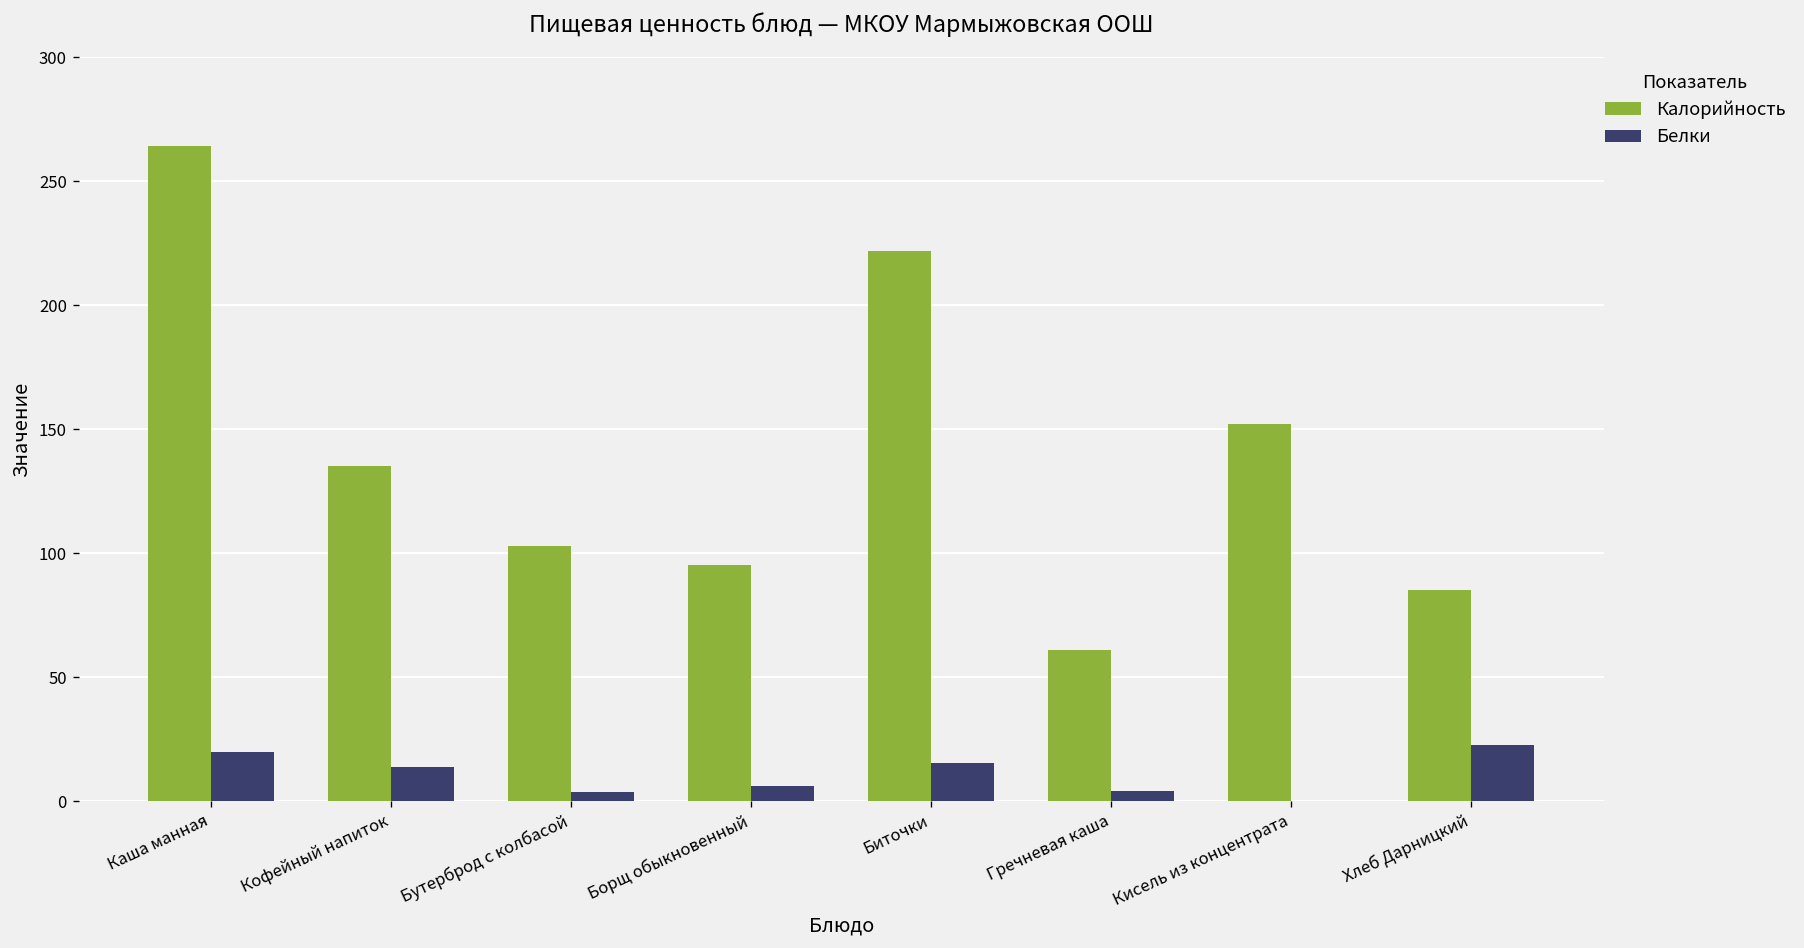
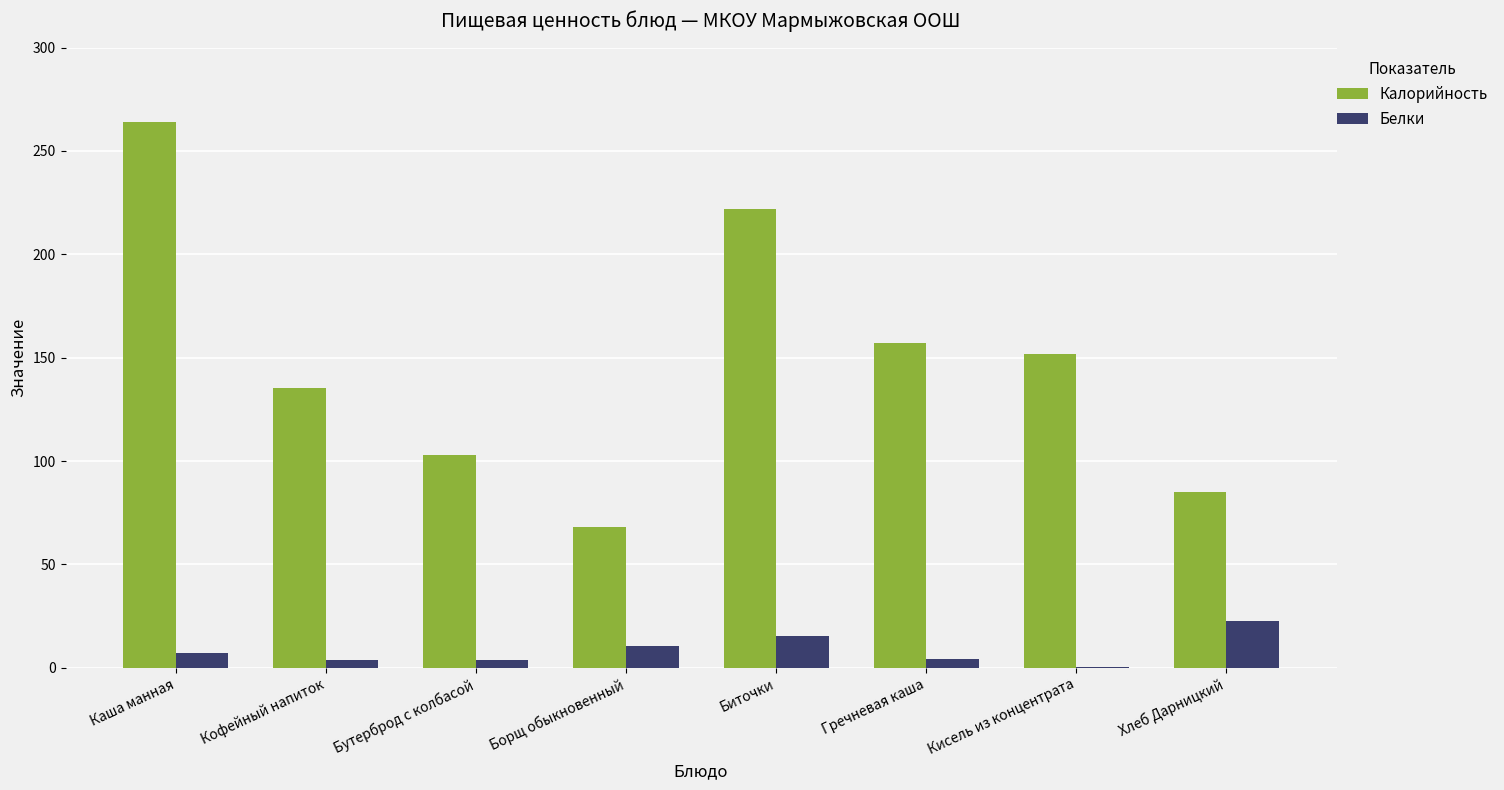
  {
    "Калорийность": {
      "Каша манная": 264,
      "Кофейный напиток": 135,
      "Бутерброд с колбасой": 103,
-     "Борщ обыкновенный": 95,
+     "Борщ обыкновенный": 68,
      "Биточки": 222,
-     "Гречневая каша": 61,
+     "Гречневая каша": 157,
      "Кисель из концентрата": 152,
      "Хлеб Дарницкий": 85
    },
    "Белки": {
-     "Каша манная": 20,
-     "Кофейный напиток": 14,
+     "Каша манная": 7,
+     "Кофейный напиток": 4,
      "Бутерброд с колбасой": 4,
-     "Борщ обыкновенный": 6,
+     "Борщ обыкновенный": 10,
      "Биточки": 16,
      "Гречневая каша": 4,
      "Хлеб Дарницкий": 23
    }
  }
